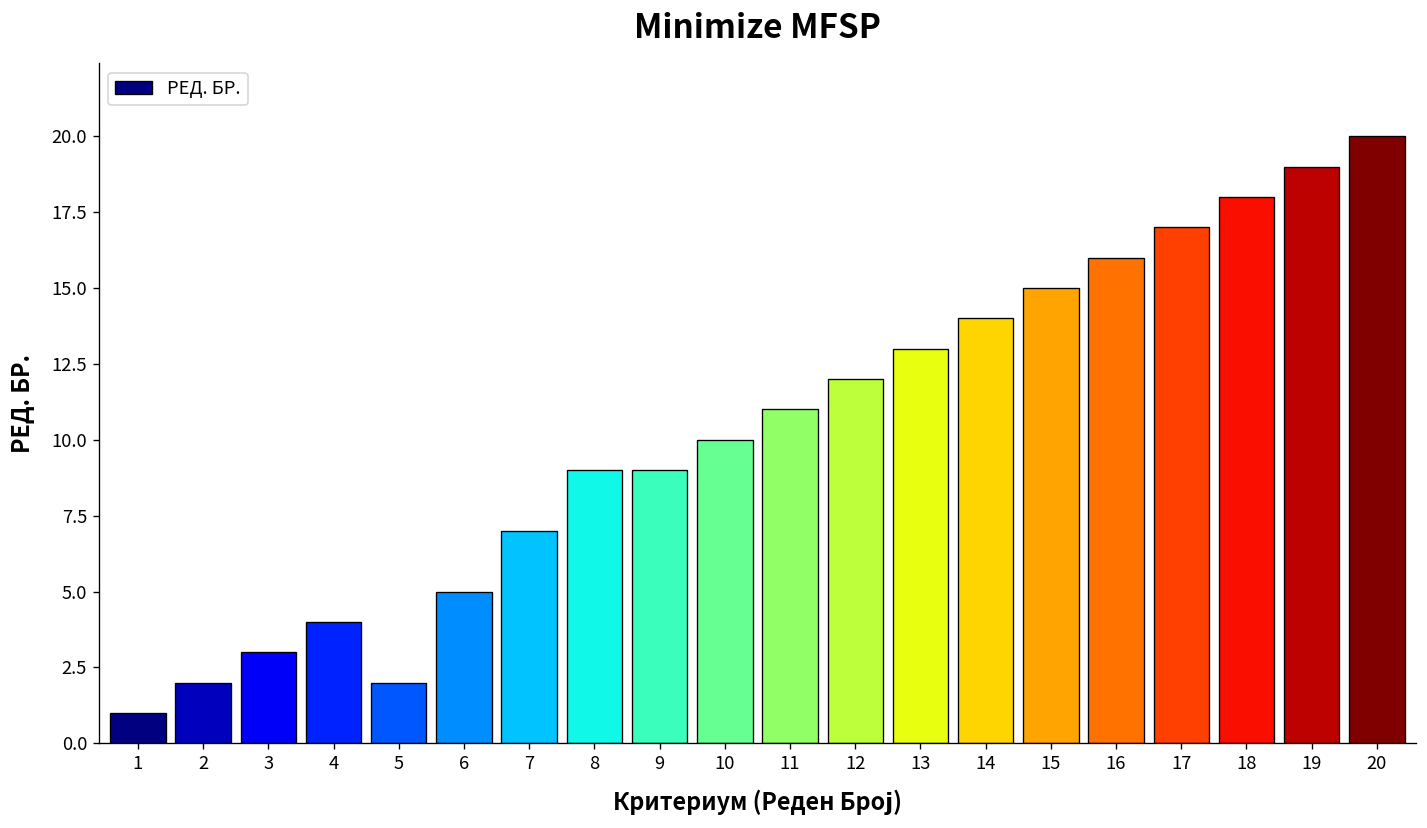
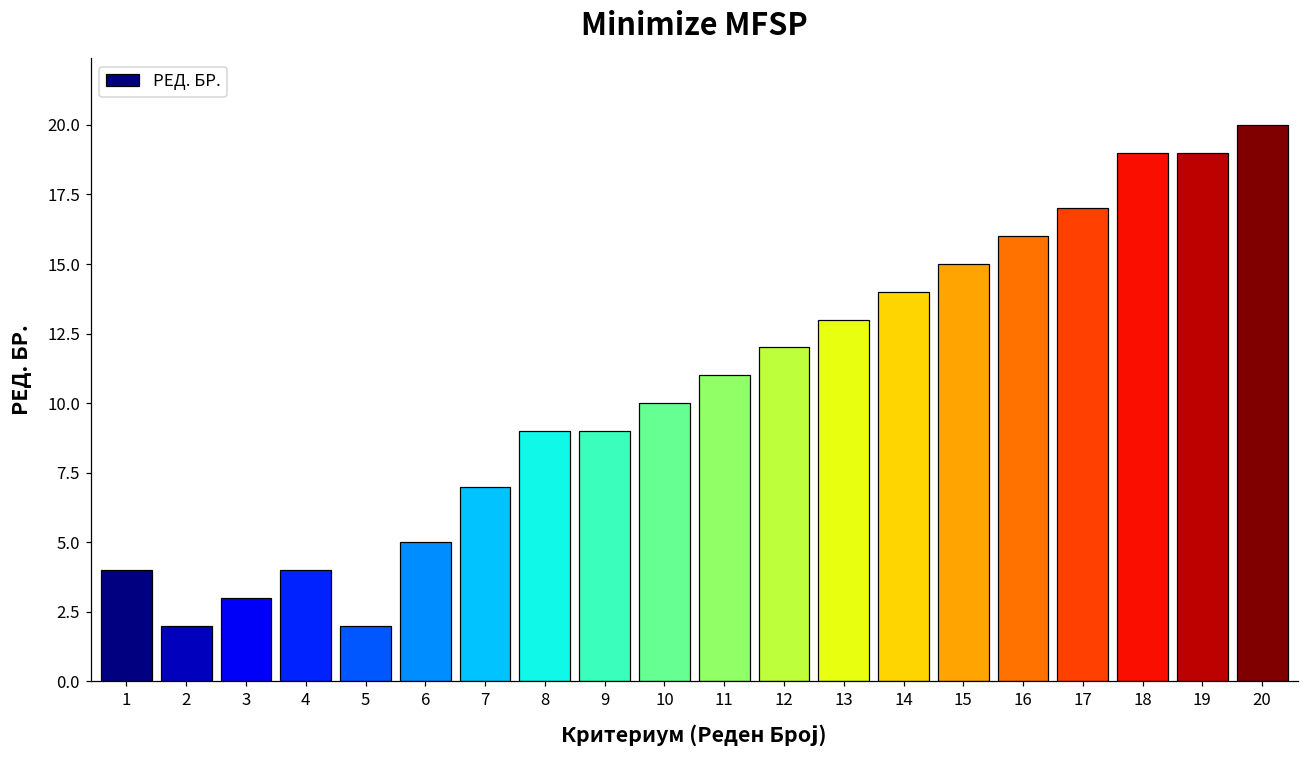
  {
-   "1": 1,
+   "1": 4,
    "2": 2,
    "3": 3,
    "4": 4,
    "5": 2,
    "6": 5,
    "7": 7,
    "8": 9,
    "9": 9,
    "10": 10,
    "11": 11,
    "12": 12,
    "13": 13,
    "14": 14,
    "15": 15,
    "16": 16,
    "17": 17,
-   "18": 18,
+   "18": 19,
    "19": 19,
    "20": 20
  }
